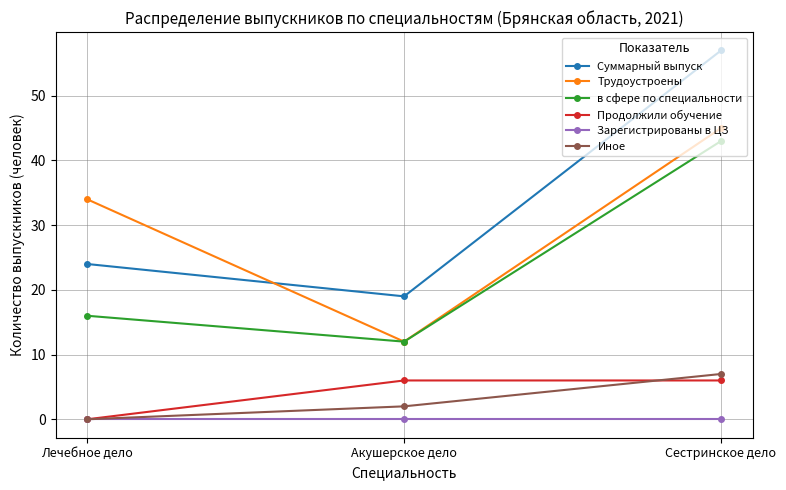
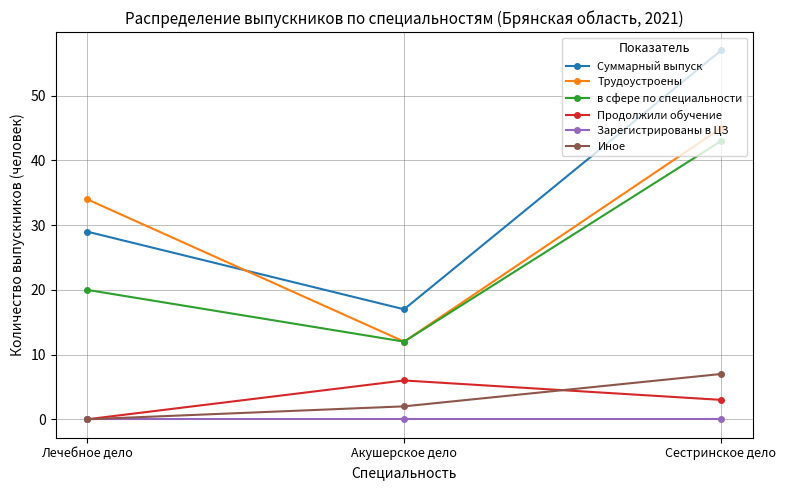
  {
    "Суммарный выпуск": {
-     "Лечебное дело": 24,
-     "Акушерское дело": 19
+     "Лечебное дело": 29,
+     "Акушерское дело": 17
    },
    "Трудоустроены": {
      "Лечебное дело": 34
    },
    "в сфере по специальности": {
-     "Лечебное дело": 16
+     "Лечебное дело": 20
    },
    "Продолжили обучение": {
      "Акушерское дело": 6,
-     "Сестринское дело": 6
+     "Сестринское дело": 3
    },
    "Зарегистрированы в ЦЗ": {
      "Акушерское дело": 0,
      "Сестринское дело": 0
    },
    "Иное": {
      "Акушерское дело": 2,
      "Сестринское дело": 7
    }
  }
